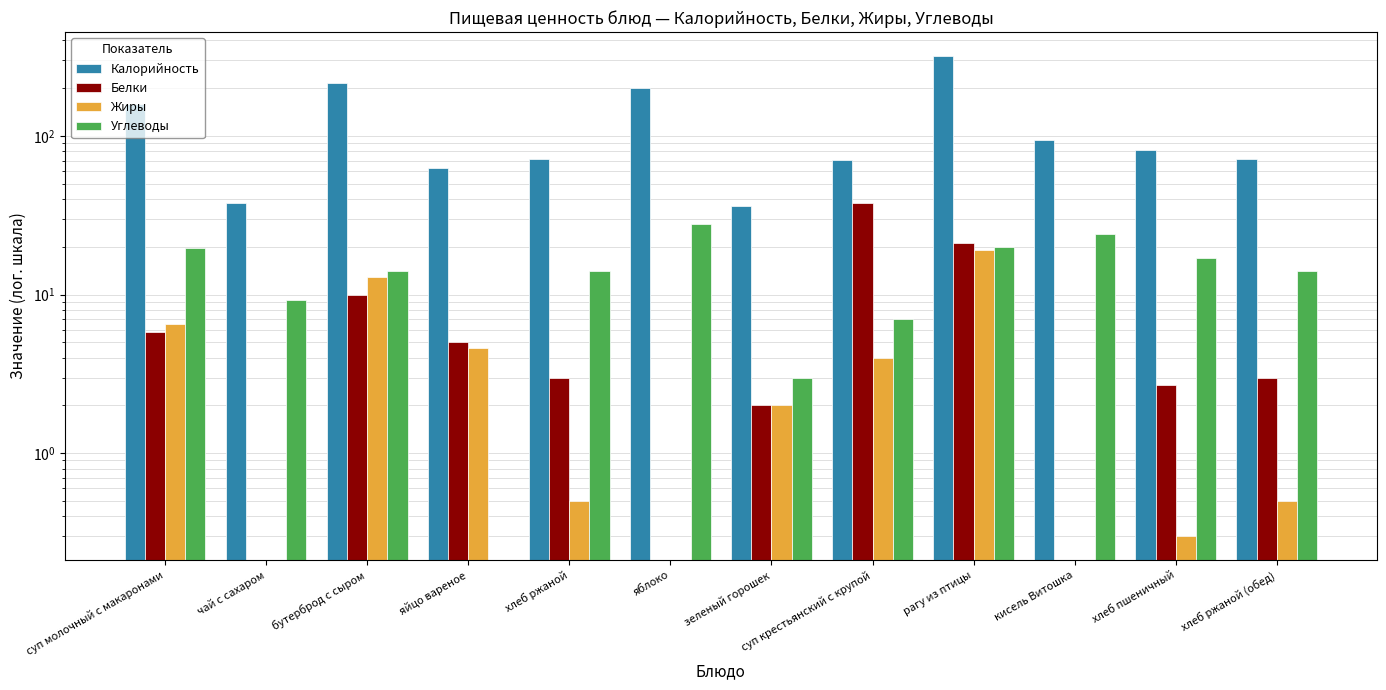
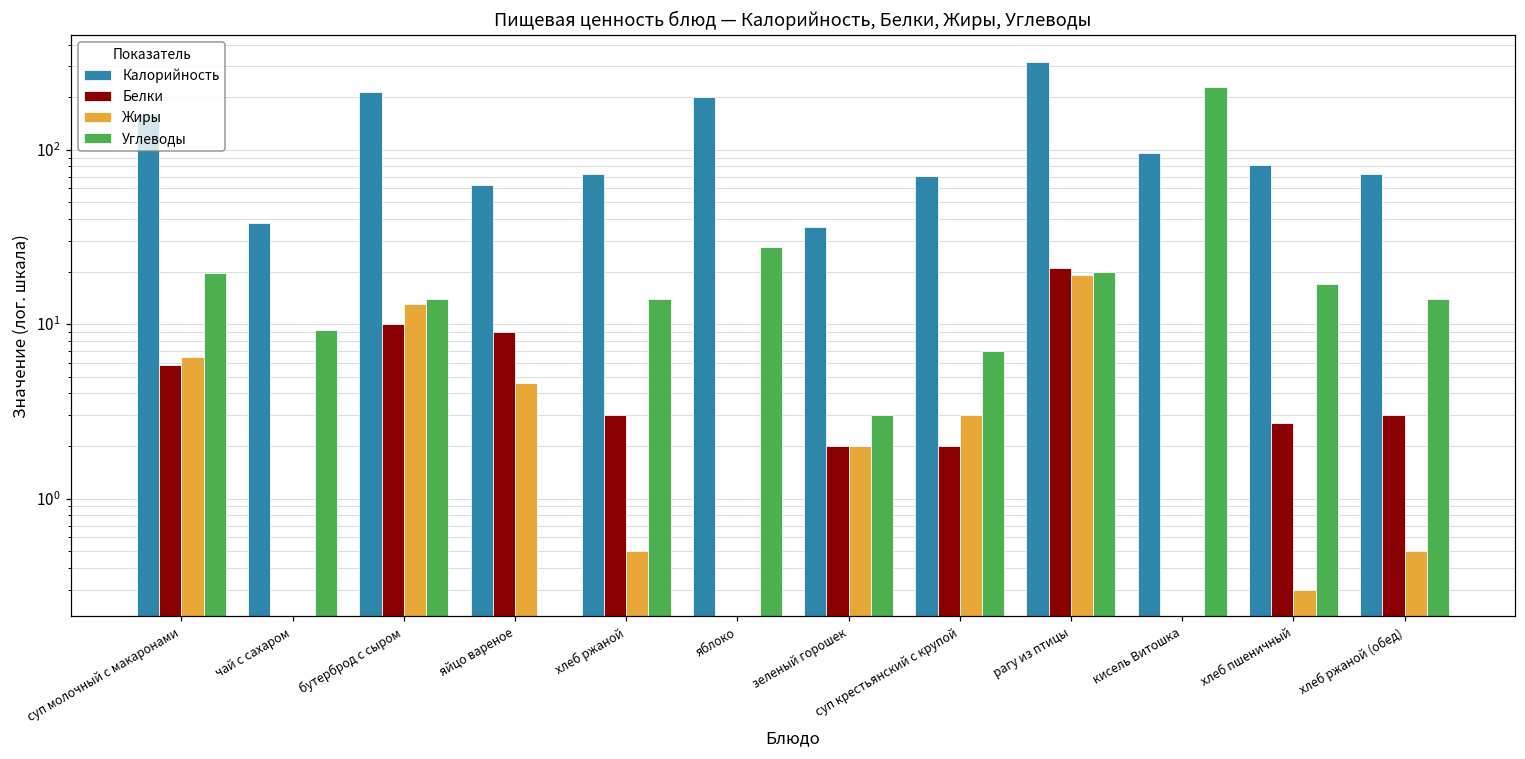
  {
    "Калорийность": {
      "чай с сахаром": 38,
      "бутерброд с сыром": 220,
      "яйцо вареное": 63,
      "хлеб ржаной": 70,
      "яблоко": 200,
      "зеленый горошек": 36,
      "суп крестьянский с крупой": 70,
      "рагу из птицы": 320,
      "кисель Витошка": 100,
      "хлеб пшеничный": 80,
      "хлеб ржаной (обед)": 70
    },
    "Белки": {
      "суп молочный с макаронами": 6,
      "бутерброд с сыром": 10,
-     "яйцо вареное": 5,
+     "яйцо вареное": 9,
      "хлеб ржаной": 3,
      "зеленый горошек": 2,
-     "суп крестьянский с крупой": 38,
+     "суп крестьянский с крупой": 2,
      "рагу из птицы": 21,
      "хлеб пшеничный": 2.7,
      "хлеб ржаной (обед)": 3
    },
    "Жиры": {
      "суп молочный с макаронами": 6.5,
      "бутерброд с сыром": 13,
      "яйцо вареное": 4.6,
      "хлеб ржаной": 0.50,
      "зеленый горошек": 2,
-     "суп крестьянский с крупой": 4,
+     "суп крестьянский с крупой": 3,
      "рагу из птицы": 19,
      "хлеб пшеничный": 0.30,
      "хлеб ржаной (обед)": 0.50
    },
    "Углеводы": {
      "суп молочный с макаронами": 20,
      "чай с сахаром": 9,
      "бутерброд с сыром": 14,
      "хлеб ржаной": 14,
      "яблоко": 28,
      "зеленый горошек": 3,
      "суп крестьянский с крупой": 7,
      "рагу из птицы": 20,
-     "кисель Витошка": 24,
+     "кисель Витошка": 230,
      "хлеб пшеничный": 17,
      "хлеб ржаной (обед)": 14
    }
  }
